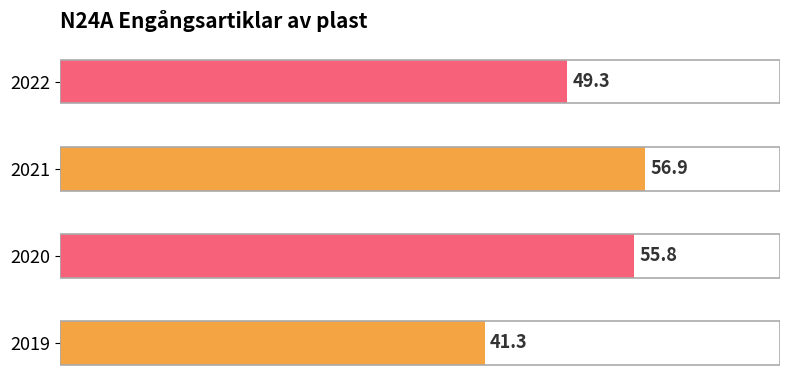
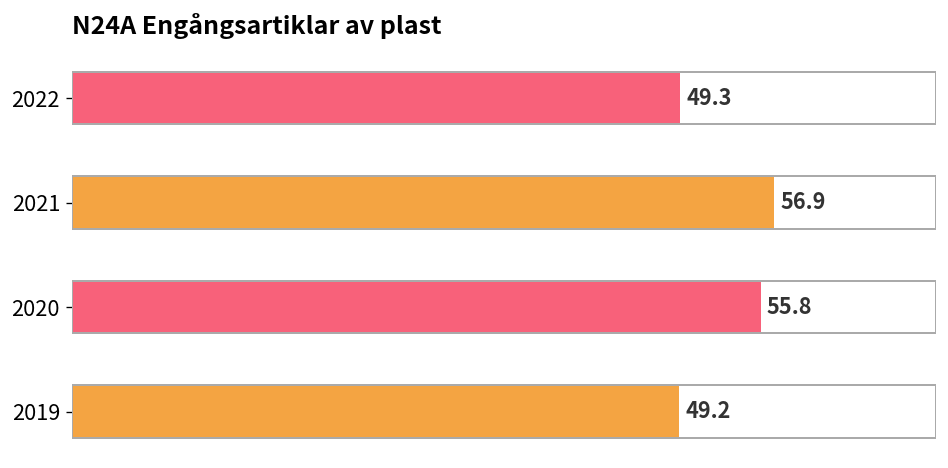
  {
    "2022": 49.3,
    "2021": 56.9,
    "2020": 55.8,
-   "2019": 41.3
+   "2019": 49.2
  }
